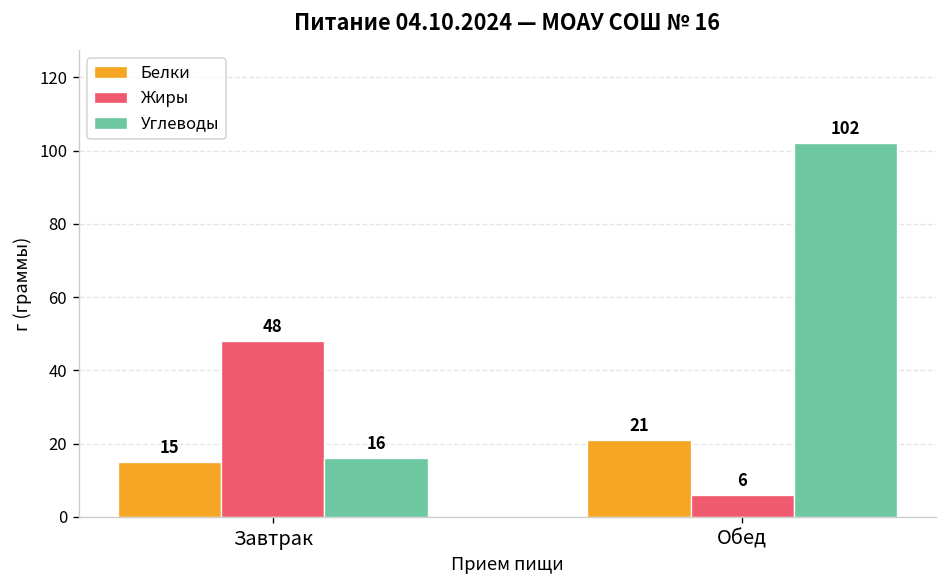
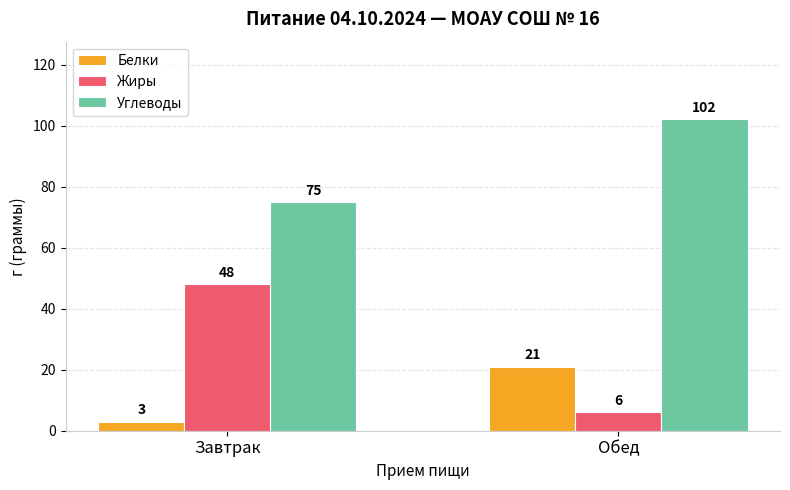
  {
    "Белки": {
-     "Завтрак": 15,
+     "Завтрак": 3,
      "Обед": 21
    },
    "Жиры": {
      "Завтрак": 48,
      "Обед": 6
    },
    "Углеводы": {
-     "Завтрак": 16,
+     "Завтрак": 75,
      "Обед": 102
    }
  }
